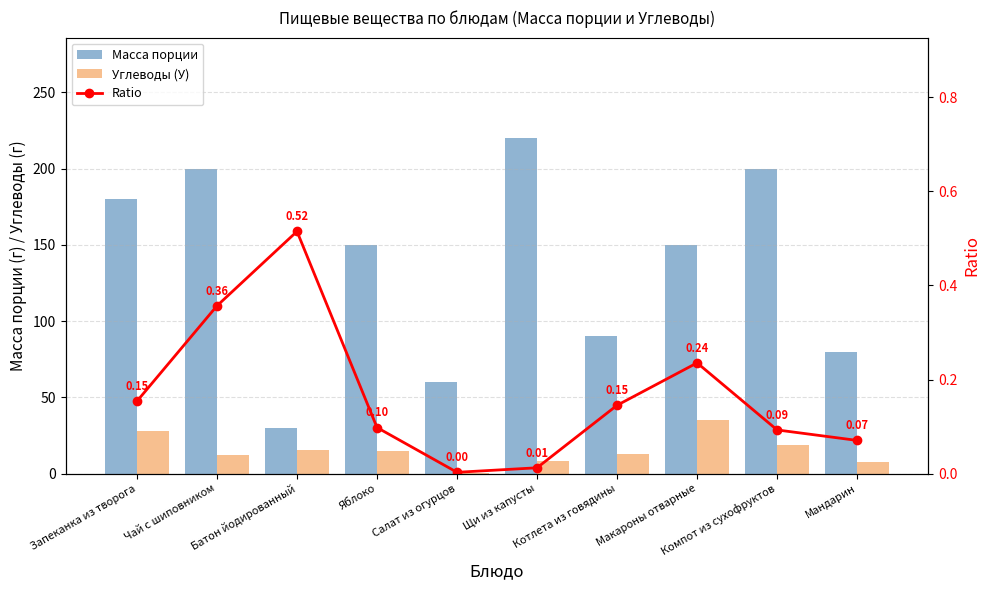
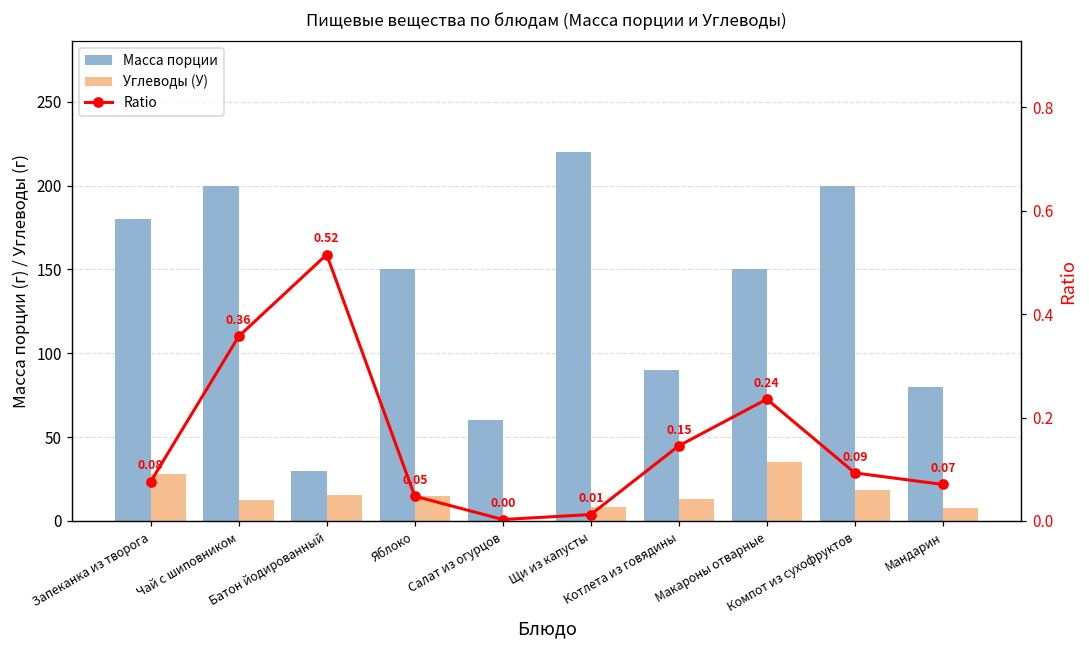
  {
    "Ratio": {
-     "Запеканка из творога": 0.15,
+     "Запеканка из творога": 0.08,
      "Чай с шиповником": 0.36,
      "Батон йодированный": 0.52,
-     "Яблоко": 0.10,
+     "Яблоко": 0.05,
      "Салат из огурцов": 0.00,
      "Щи из капусты": 0.01,
      "Котлета из говядины": 0.15,
      "Макароны отварные": 0.24,
      "Компот из сухофруктов": 0.09,
      "Мандарин": 0.07
    }
  }
